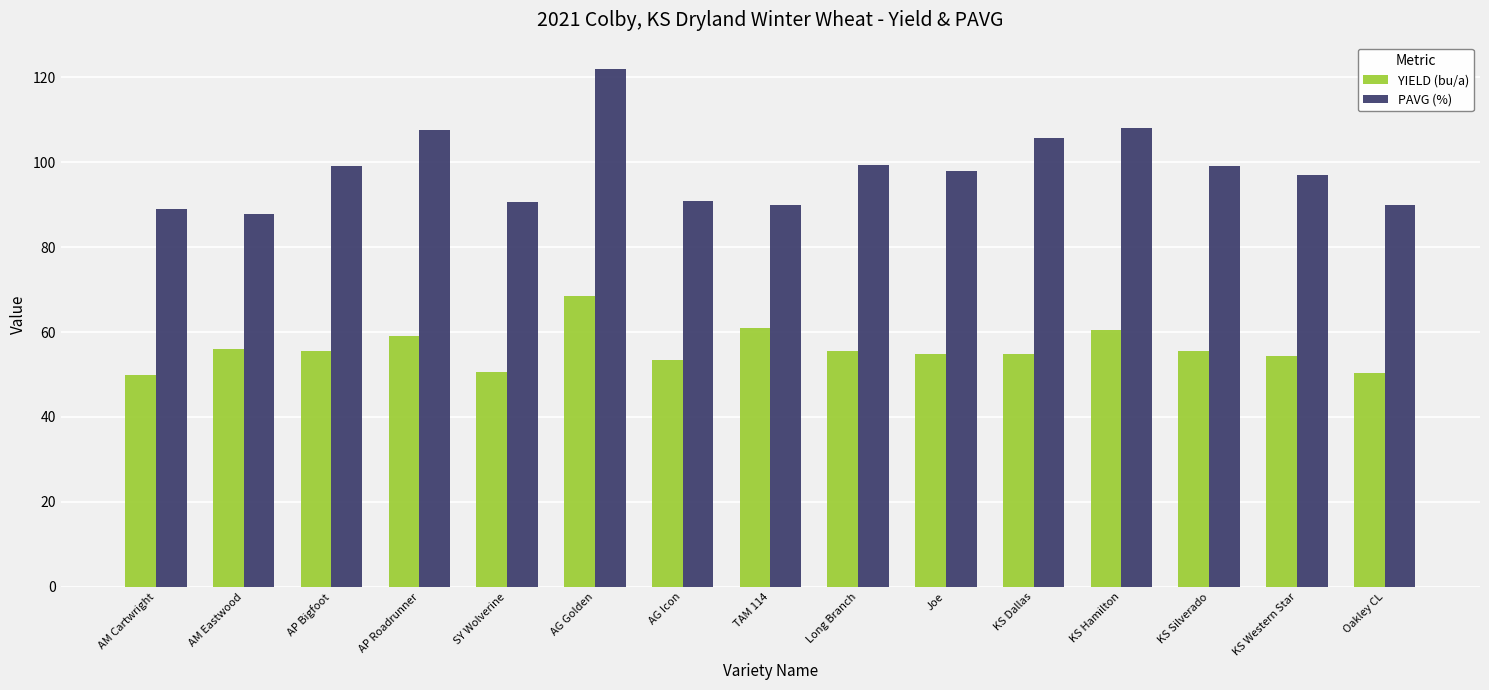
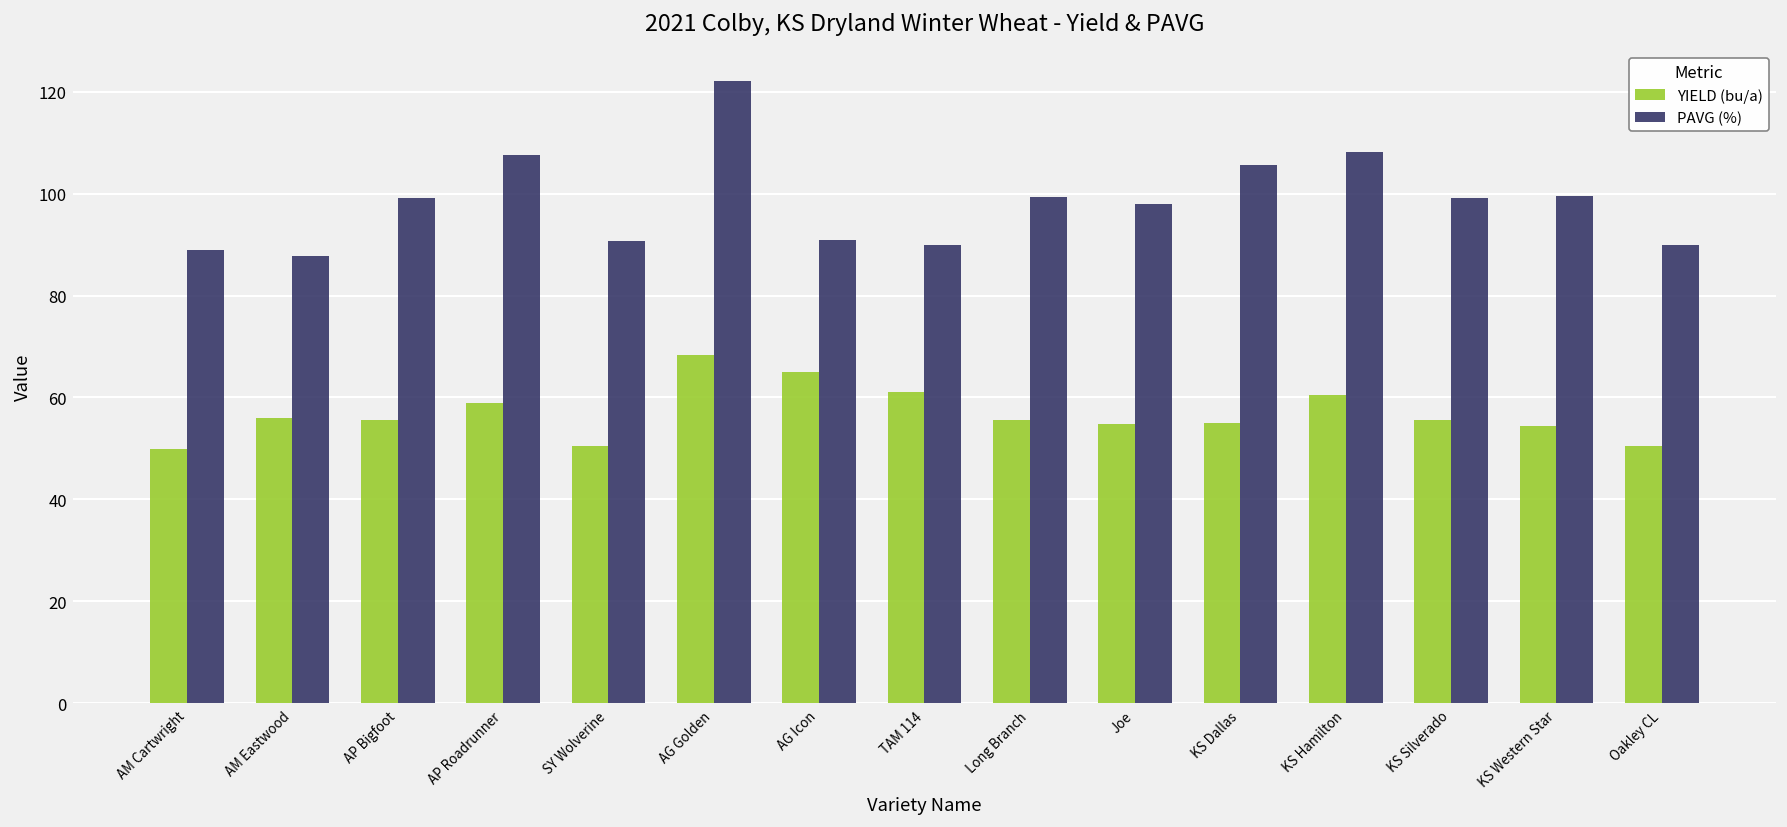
  {
    "YIELD (bu/a)": {
      "AM Cartwright": 50,
      "AM Eastwood": 56,
      "AP Bigfoot": 56,
      "AP Roadrunner": 59,
      "SY Wolverine": 51,
      "AG Golden": 68,
-     "AG Icon": 54,
+     "AG Icon": 65,
      "TAM 114": 61,
      "Long Branch": 56,
      "Joe": 55,
      "KS Dallas": 55,
      "KS Hamilton": 61,
      "KS Silverado": 56,
      "KS Western Star": 54,
      "Oakley CL": 50
    },
    "PAVG (%)": {
      "AM Cartwright": 89,
      "AM Eastwood": 88,
      "AP Bigfoot": 99,
      "AP Roadrunner": 108,
      "SY Wolverine": 91,
      "AG Golden": 122,
      "AG Icon": 91,
      "TAM 114": 90,
      "Long Branch": 99,
      "Joe": 98,
      "KS Dallas": 106,
      "KS Hamilton": 108,
      "KS Silverado": 99,
-     "KS Western Star": 97,
+     "KS Western Star": 100,
      "Oakley CL": 90
    }
  }
